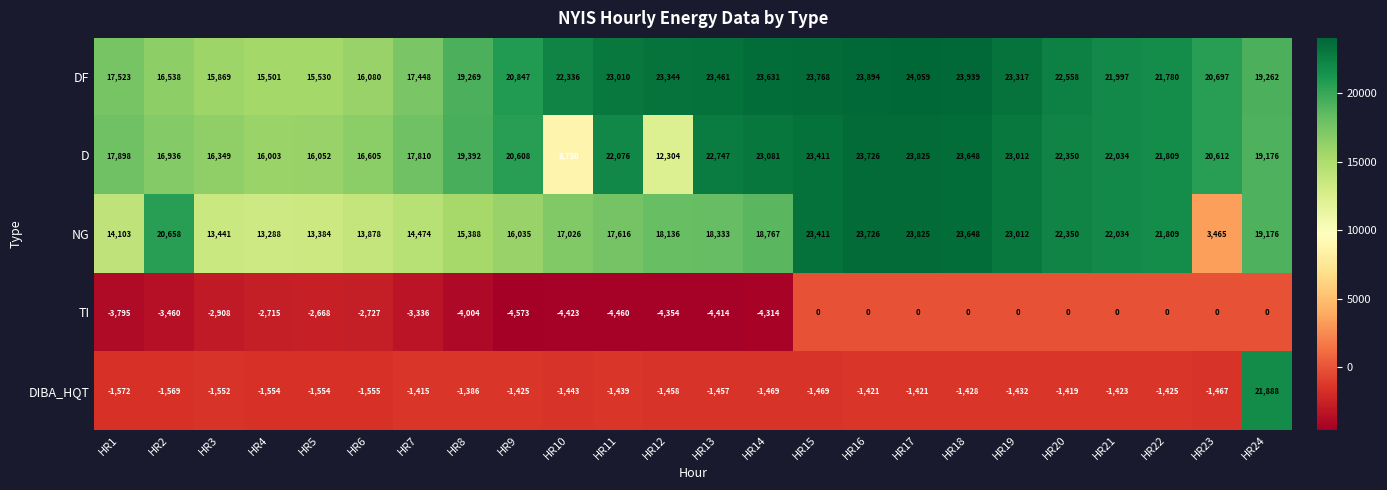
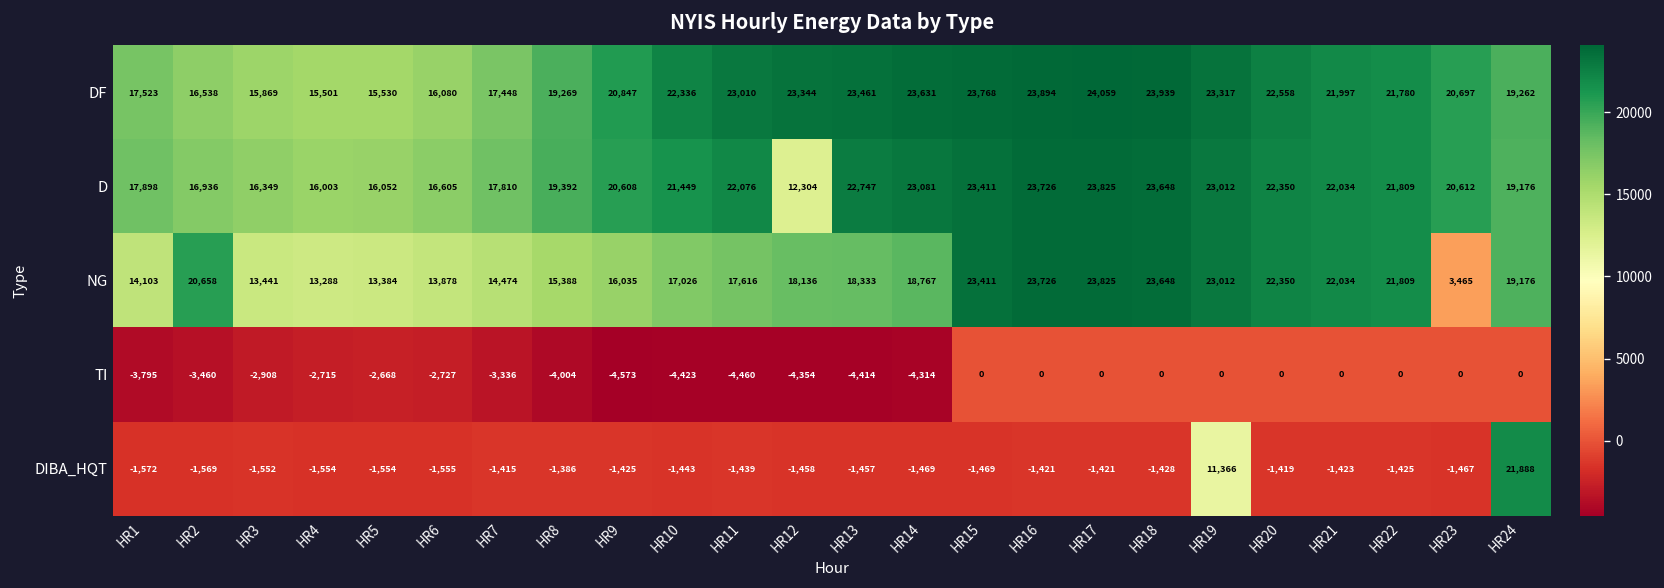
  {
    "DF": {
      "HR1": "17,523",
      "HR2": "16,538",
      "HR3": "15,869",
      "HR4": "15,501",
      "HR5": "15,530",
      "HR6": "16,080",
      "HR7": "17,448",
      "HR8": "19,269",
      "HR9": "20,847",
      "HR10": "22,336",
      "HR11": "23,010",
      "HR12": "23,344",
      "HR13": "23,461",
      "HR14": "23,631",
      "HR15": "23,768",
      "HR16": "23,894",
      "HR17": "24,059",
      "HR18": "23,939",
      "HR19": "23,317",
      "HR20": "22,558",
      "HR21": "21,997",
      "HR22": "21,780",
      "HR23": "20,697",
      "HR24": "19,262"
    },
    "D": {
      "HR1": "17,898",
      "HR2": "16,936",
      "HR3": "16,349",
      "HR4": "16,003",
      "HR5": "16,052",
      "HR6": "16,605",
      "HR7": "17,810",
      "HR8": "19,392",
      "HR9": "20,608",
-     "HR10": "8,750",
+     "HR10": "21,449",
      "HR11": "22,076",
      "HR12": "12,304",
      "HR13": "22,747",
      "HR14": "23,081",
      "HR15": "23,411",
      "HR16": "23,726",
      "HR17": "23,825",
      "HR18": "23,648",
      "HR19": "23,012",
      "HR20": "22,350",
      "HR21": "22,034",
      "HR22": "21,809",
      "HR23": "20,612",
      "HR24": "19,176"
    },
    "NG": {
      "HR1": "14,103",
      "HR2": "20,658",
      "HR3": "13,441",
      "HR4": "13,288",
      "HR5": "13,384",
      "HR6": "13,878",
      "HR7": "14,474",
      "HR8": "15,388",
      "HR9": "16,035",
      "HR10": "17,026",
      "HR11": "17,616",
      "HR12": "18,136",
      "HR13": "18,333",
      "HR14": "18,767",
      "HR15": "23,411",
      "HR16": "23,726",
      "HR17": "23,825",
      "HR18": "23,648",
      "HR19": "23,012",
      "HR20": "22,350",
      "HR21": "22,034",
      "HR22": "21,809",
      "HR23": "3,465",
      "HR24": "19,176"
    },
    "TI": {
      "HR1": "-3,795",
      "HR2": "-3,460",
      "HR3": "-2,908",
      "HR4": "-2,715",
      "HR5": "-2,668",
      "HR6": "-2,727",
      "HR7": "-3,336",
      "HR8": "-4,004",
      "HR9": "-4,573",
      "HR10": "-4,423",
      "HR11": "-4,460",
      "HR12": "-4,354",
      "HR13": "-4,414",
      "HR14": "-4,314",
      "HR15": "0",
      "HR16": "0",
      "HR17": "0",
      "HR18": "0",
      "HR19": "0",
      "HR20": "0",
      "HR21": "0",
      "HR22": "0",
      "HR23": "0",
      "HR24": "0"
    },
    "DIBA_HQT": {
      "HR1": "-1,572",
      "HR2": "-1,569",
      "HR3": "-1,552",
      "HR4": "-1,554",
      "HR5": "-1,554",
      "HR6": "-1,555",
      "HR7": "-1,415",
      "HR8": "-1,386",
      "HR9": "-1,425",
      "HR10": "-1,443",
      "HR11": "-1,439",
      "HR12": "-1,458",
      "HR13": "-1,457",
      "HR14": "-1,469",
      "HR15": "-1,469",
      "HR16": "-1,421",
      "HR17": "-1,421",
      "HR18": "-1,428",
-     "HR19": "-1,432",
+     "HR19": "11,366",
      "HR20": "-1,419",
      "HR21": "-1,423",
      "HR22": "-1,425",
      "HR23": "-1,467",
      "HR24": "21,888"
    }
  }
